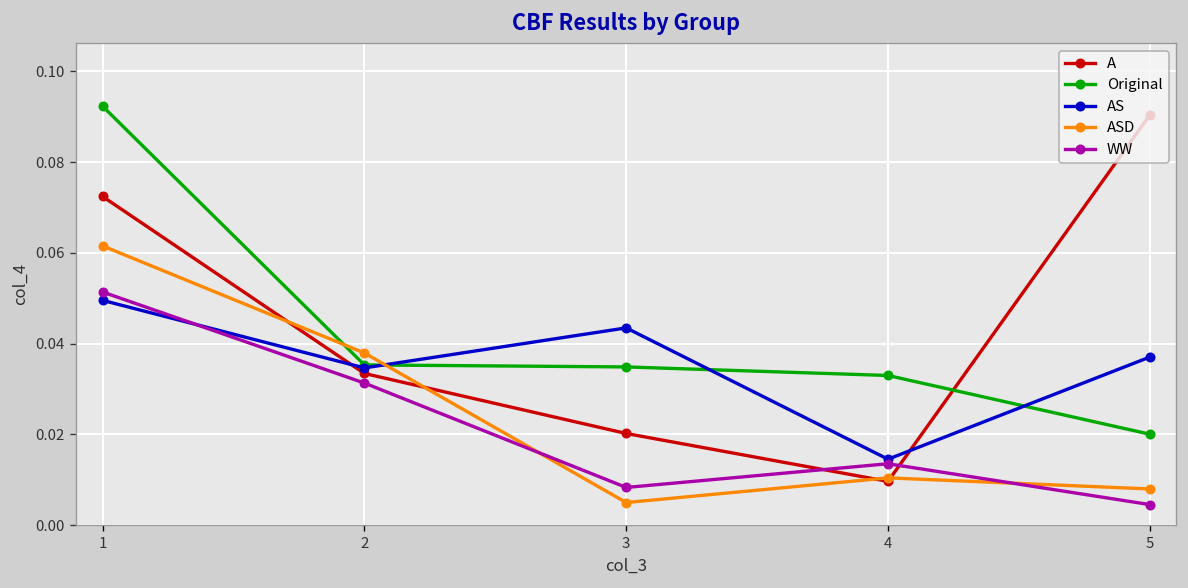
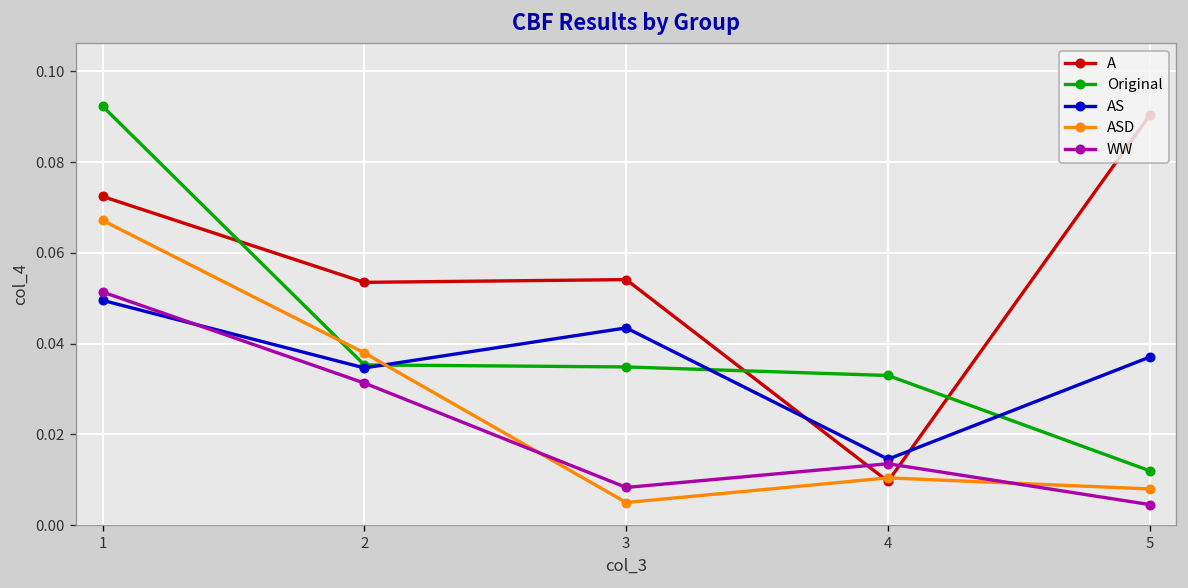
  {
    "A": {
      "1": 0.072,
-     "2": 0.033,
-     "3": 0.020,
+     "2": 0.054,
+     "3": 0.054,
      "4": 0.010
    },
    "Original": {
      "1": 0.092,
      "3": 0.035,
      "4": 0.033,
-     "5": 0.020
+     "5": 0.012
    },
    "AS": {
      "1": 0.050,
      "3": 0.043,
      "4": 0.015,
      "5": 0.037
    },
    "ASD": {
-     "1": 0.062,
+     "1": 0.067,
      "2": 0.038,
      "3": 0.005,
      "4": 0.010,
      "5": 0.008
    },
    "WW": {
      "1": 0.051,
      "2": 0.031,
      "3": 0.008,
      "4": 0.014,
      "5": 0.005
    }
  }
